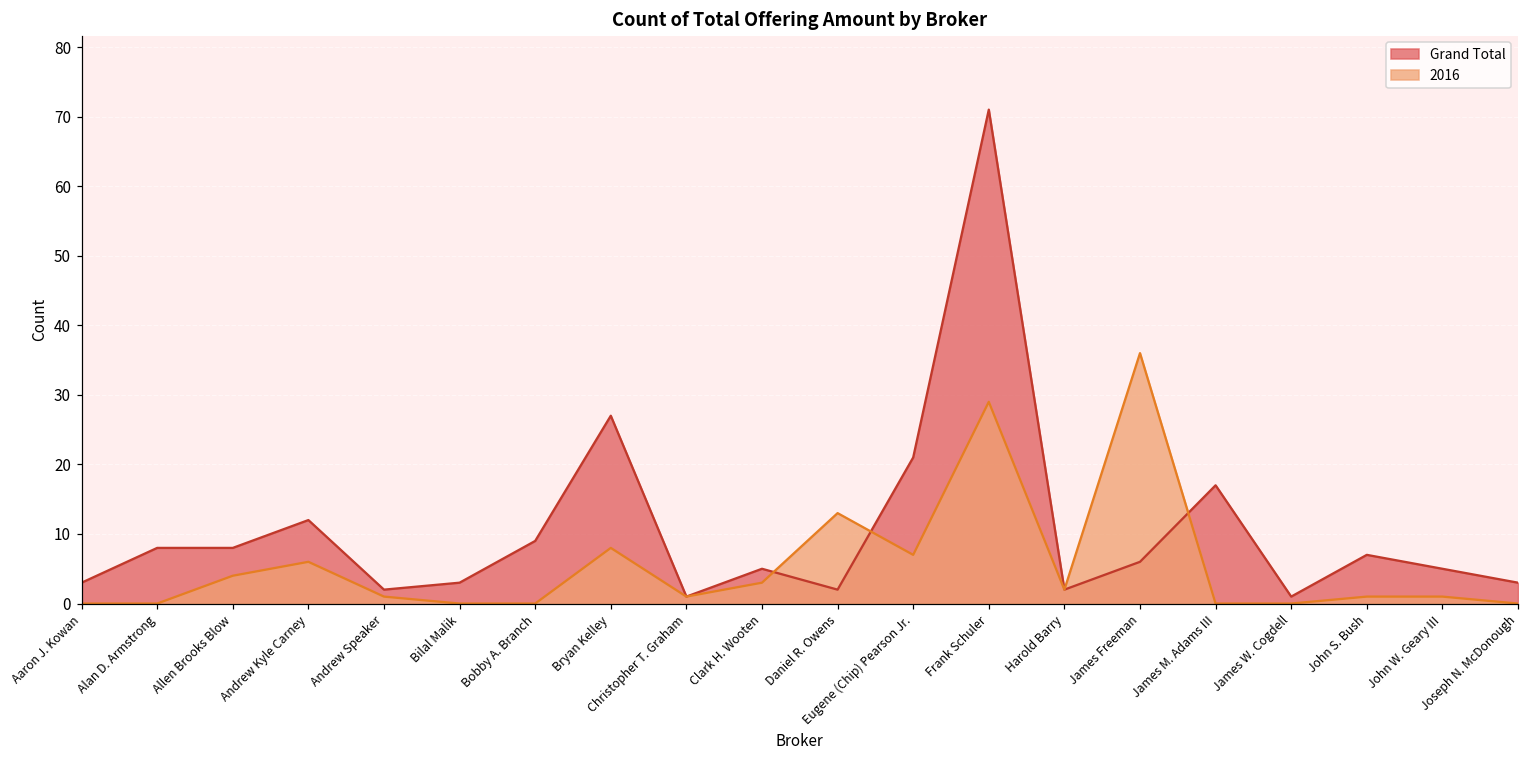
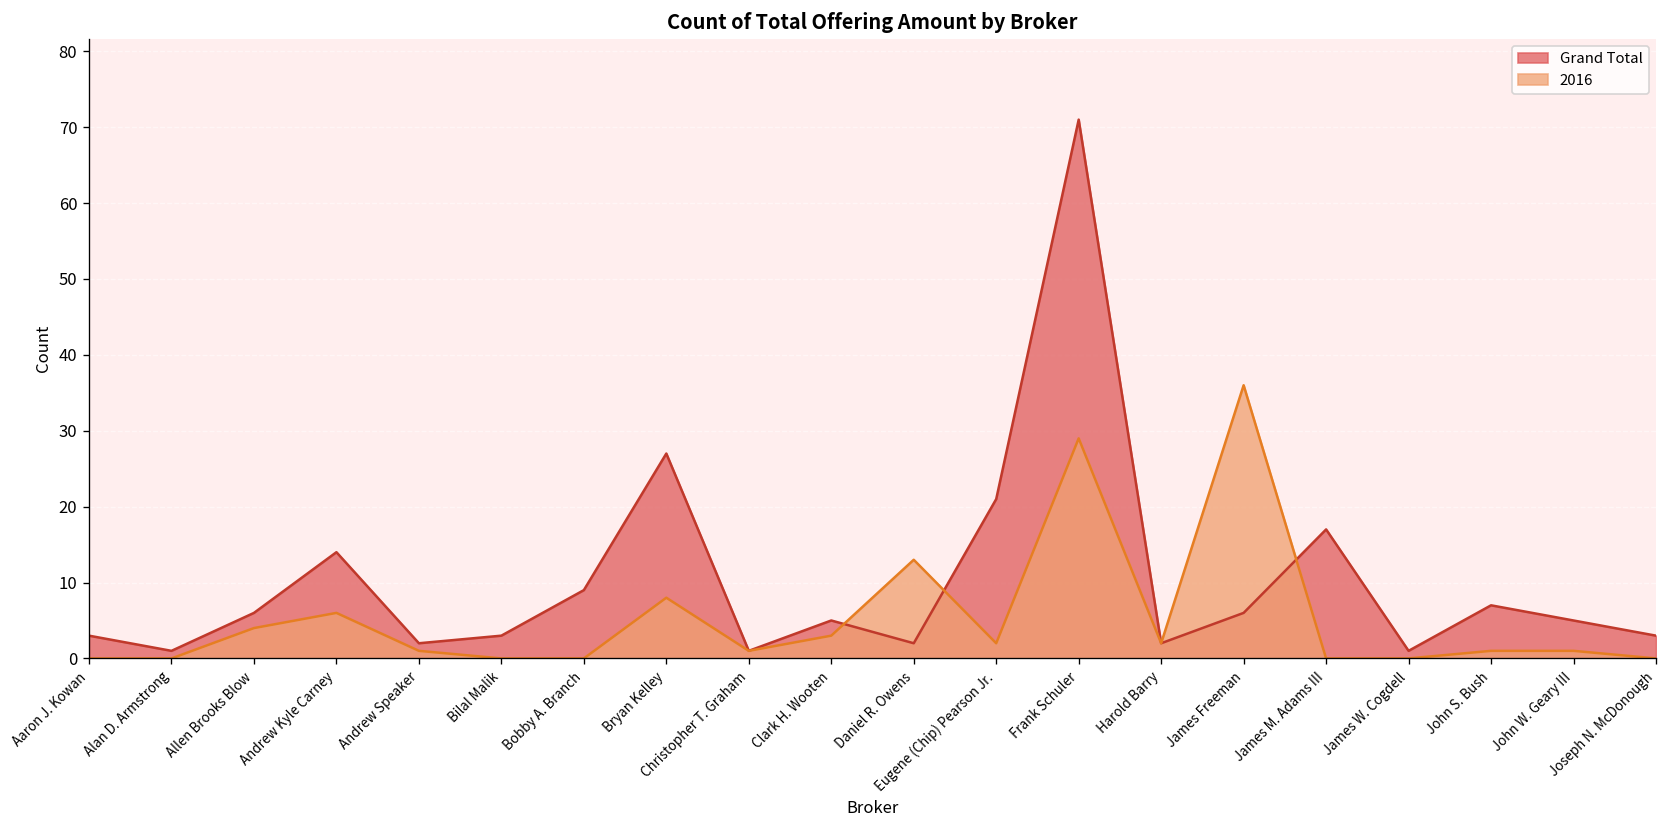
  {
    "Grand Total": {
      "Aaron J. Kowan": 3,
-     "Alan D. Armstrong": 8,
-     "Allen Brooks Blow": 8,
-     "Andrew Kyle Carney": 12,
+     "Alan D. Armstrong": 1,
+     "Allen Brooks Blow": 6,
+     "Andrew Kyle Carney": 14,
      "Andrew Speaker": 2,
      "Bilal Malik": 3,
      "Bobby A. Branch": 9,
      "Bryan Kelley": 27,
      "Clark H. Wooten": 5,
      "Daniel R. Owens": 2,
      "Eugene (Chip) Pearson Jr.": 21,
      "Frank Schuler": 71,
      "James Freeman": 6,
      "James M. Adams III": 17,
      "James W. Cogdell": 1,
      "John S. Bush": 7,
      "John W. Geary III": 5,
      "Joseph N. McDonough": 3
    },
    "2016": {
      "Aaron J. Kowan": 0,
      "Alan D. Armstrong": 0,
      "Allen Brooks Blow": 4,
      "Andrew Kyle Carney": 6,
      "Andrew Speaker": 1,
      "Bilal Malik": 0,
      "Bobby A. Branch": 0,
      "Bryan Kelley": 8,
      "Clark H. Wooten": 3,
      "Daniel R. Owens": 13,
-     "Eugene (Chip) Pearson Jr.": 7,
+     "Eugene (Chip) Pearson Jr.": 2,
      "Frank Schuler": 29,
      "James Freeman": 36,
      "James M. Adams III": 0,
      "James W. Cogdell": 0,
      "John S. Bush": 1,
      "John W. Geary III": 1,
      "Joseph N. McDonough": 0
    }
  }
